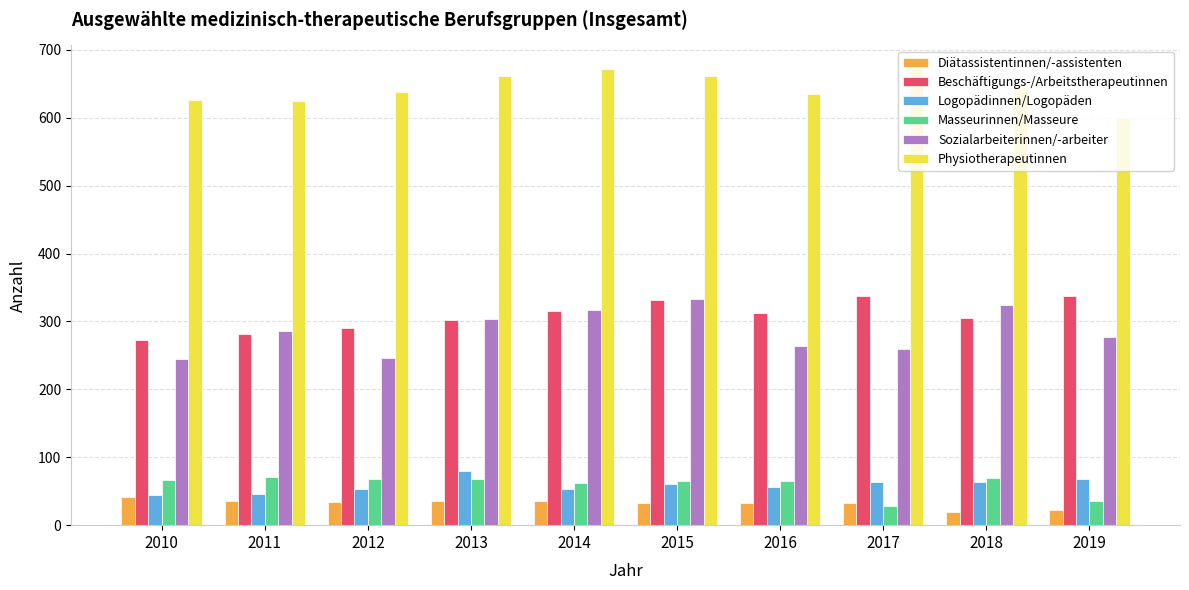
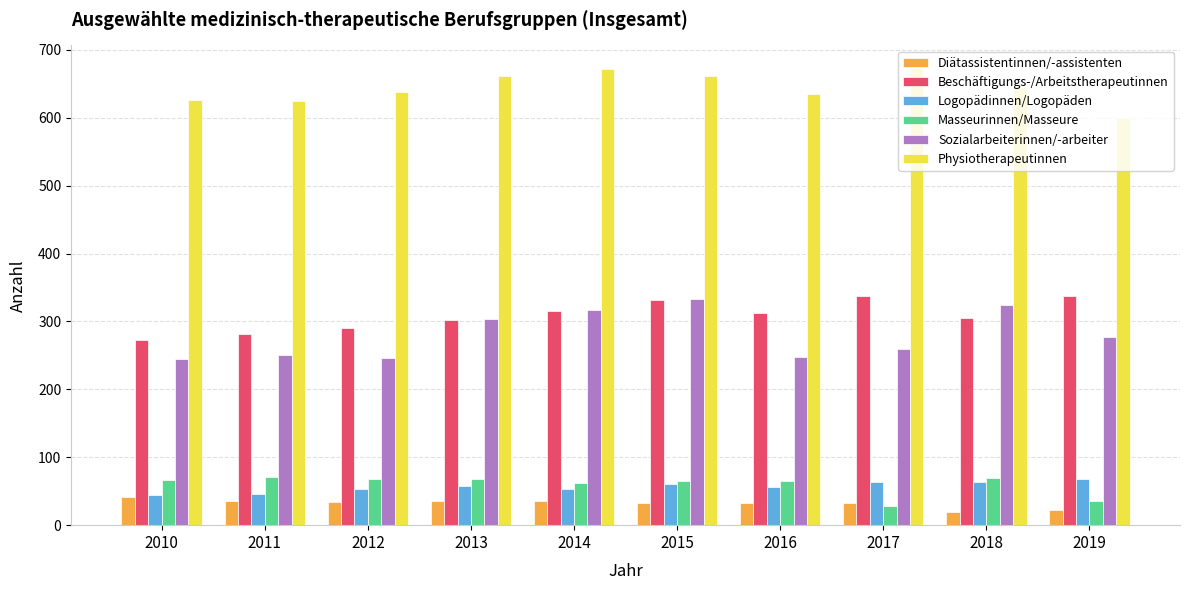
  {
    "Beschäftigungs-/Arbeitstherapeutinnen": {
      "2010": 270,
      "2011": 280,
      "2012": 290,
      "2013": 300,
      "2014": 320,
      "2015": 330,
      "2016": 310,
      "2017": 340,
      "2018": 310,
      "2019": 340
    },
    "Logopädinnen/Logopäden": {
      "2010": 50,
      "2011": 50,
      "2012": 50,
-     "2013": 80,
+     "2013": 60,
      "2014": 50,
      "2015": 60,
      "2016": 60,
      "2017": 60,
      "2018": 60,
      "2019": 70
    },
    "Masseurinnen/Masseure": {
      "2010": 70,
      "2011": 70,
      "2012": 70,
      "2013": 70,
      "2014": 60,
      "2015": 70,
      "2016": 70,
      "2017": 30,
      "2018": 70,
      "2019": 40
    },
    "Sozialarbeiterinnen/-arbeiter": {
      "2010": 250,
-     "2011": 290,
+     "2011": 250,
      "2012": 250,
      "2013": 300,
      "2014": 320,
      "2015": 330,
-     "2016": 260,
+     "2016": 250,
      "2017": 260,
      "2018": 330,
      "2019": 280
    }
  }
